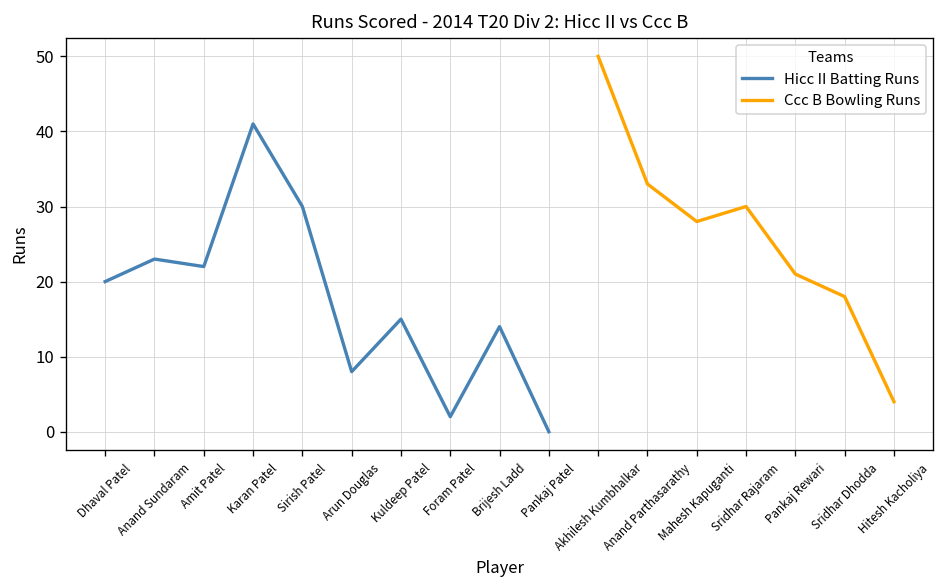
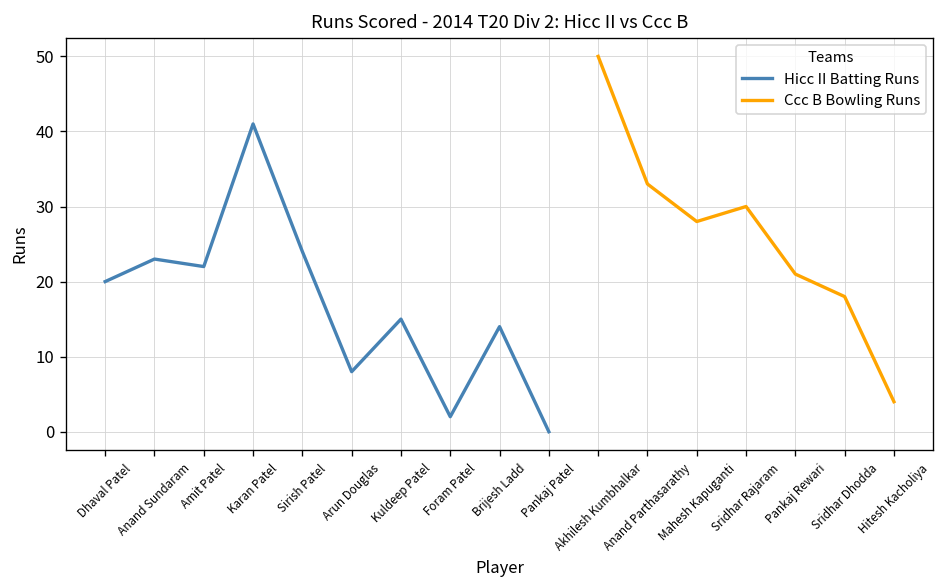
  {
    "Hicc II Batting Runs": {
      "Dhaval Patel": 20,
      "Anand Sundaram": 23,
      "Amit Patel": 22,
      "Karan Patel": 41,
-     "Sirish Patel": 30,
+     "Sirish Patel": 24,
      "Arun Douglas": 8,
      "Kuldeep Patel": 15,
      "Foram Patel": 2,
      "Brijesh Ladd": 14,
      "Pankaj Patel": 0
    },
    "Ccc B Bowling Runs": {
      "Akhilesh Kumbhalkar": 50,
      "Anand Parthasarathy": 33,
      "Mahesh Kapuganti": 28,
      "Sridhar Rajaram": 30,
      "Pankaj Rewari": 21,
      "Sridhar Dhodda": 18,
      "Hitesh Kacholiya": 4
    }
  }
